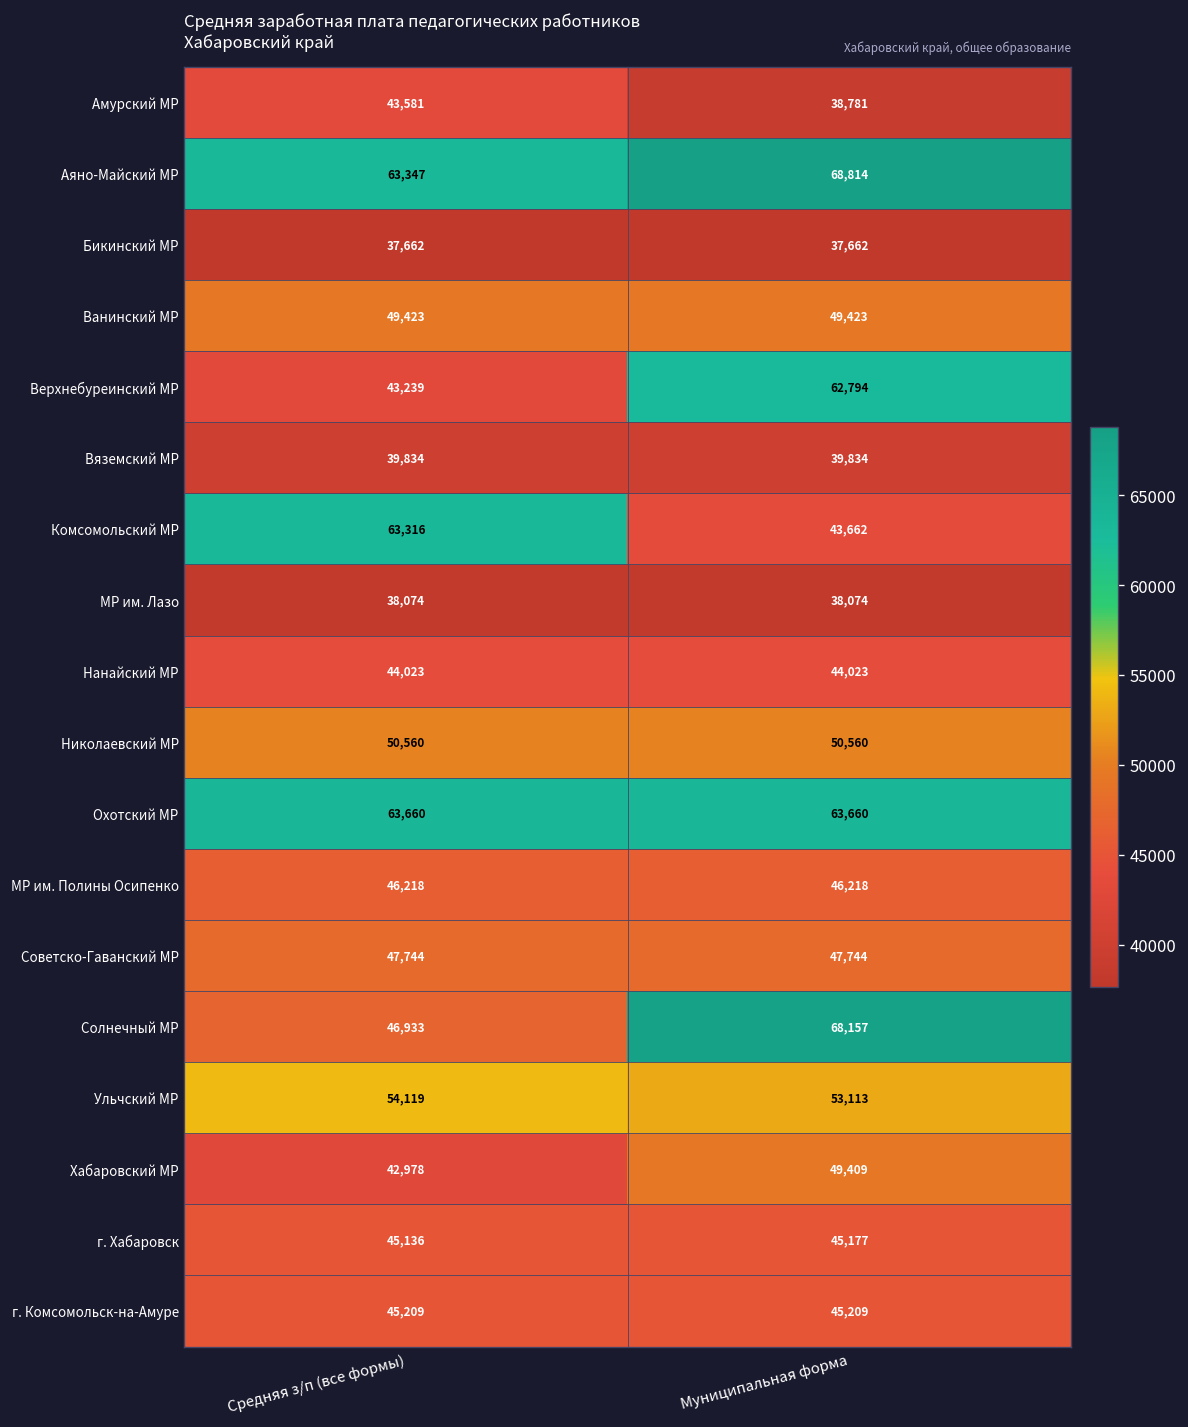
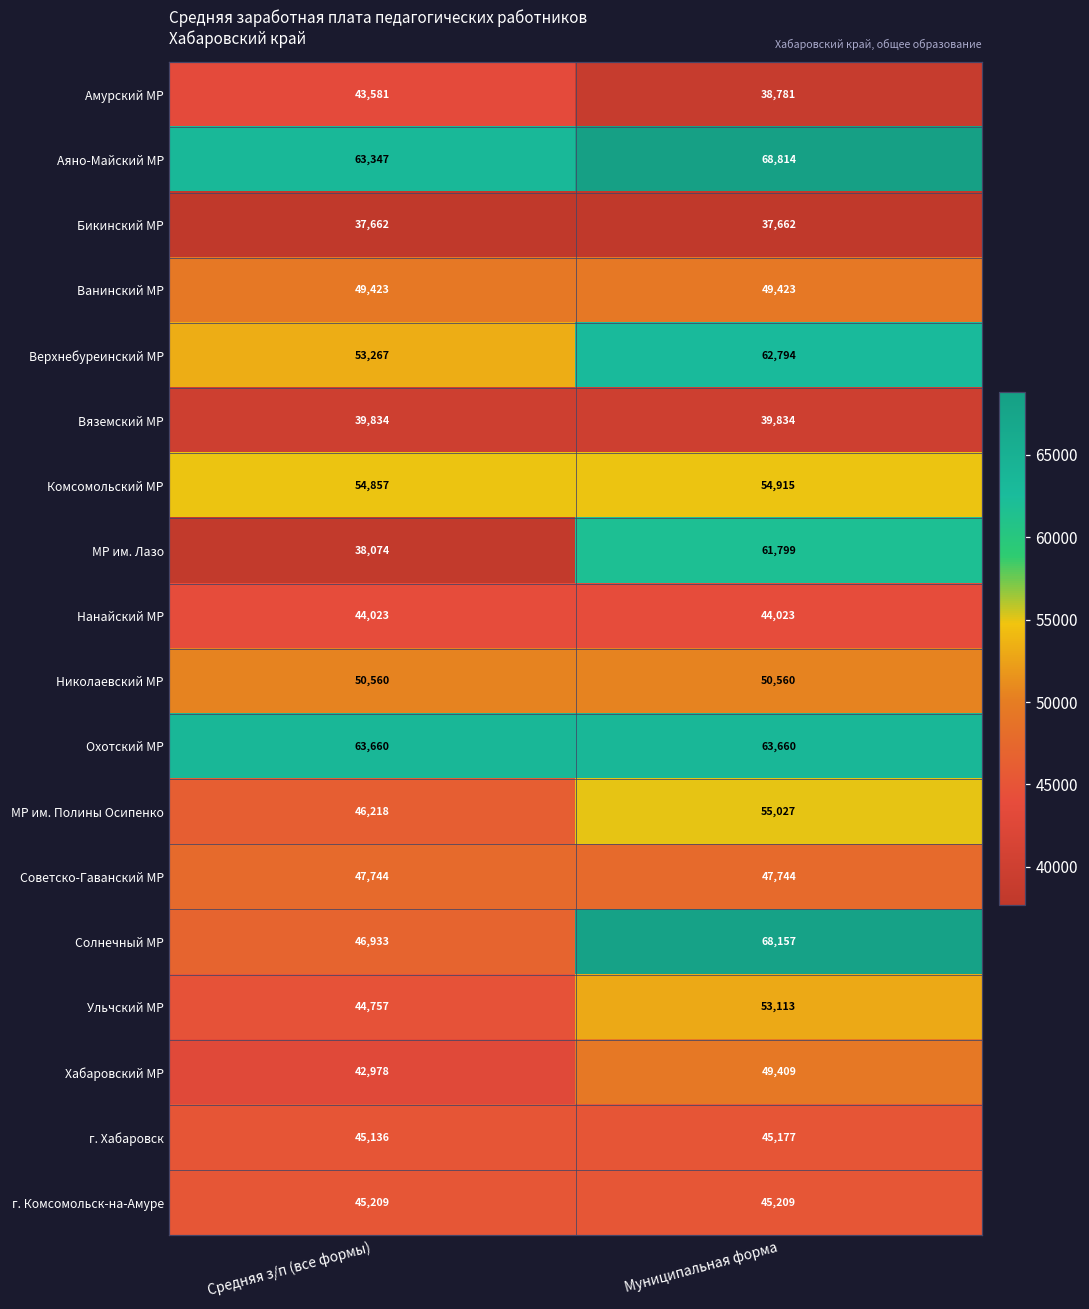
  {
    "Амурский МР": {
      "Средняя з/п (все формы)": "43,581",
      "Муниципальная форма": "38,781"
    },
    "Аяно-Майский МР": {
      "Средняя з/п (все формы)": "63,347",
      "Муниципальная форма": "68,814"
    },
    "Бикинский МР": {
      "Средняя з/п (все формы)": "37,662",
      "Муниципальная форма": "37,662"
    },
    "Ванинский МР": {
      "Средняя з/п (все формы)": "49,423",
      "Муниципальная форма": "49,423"
    },
    "Верхнебуреинский МР": {
-     "Средняя з/п (все формы)": "43,239",
+     "Средняя з/п (все формы)": "53,267",
      "Муниципальная форма": "62,794"
    },
    "Вяземский МР": {
      "Средняя з/п (все формы)": "39,834",
      "Муниципальная форма": "39,834"
    },
    "Комсомольский МР": {
-     "Средняя з/п (все формы)": "63,316",
-     "Муниципальная форма": "43,662"
+     "Средняя з/п (все формы)": "54,857",
+     "Муниципальная форма": "54,915"
    },
    "МР им. Лазо": {
      "Средняя з/п (все формы)": "38,074",
-     "Муниципальная форма": "38,074"
+     "Муниципальная форма": "61,799"
    },
    "Нанайский МР": {
      "Средняя з/п (все формы)": "44,023",
      "Муниципальная форма": "44,023"
    },
    "Николаевский МР": {
      "Средняя з/п (все формы)": "50,560",
      "Муниципальная форма": "50,560"
    },
    "Охотский МР": {
      "Средняя з/п (все формы)": "63,660",
      "Муниципальная форма": "63,660"
    },
    "МР им. Полины Осипенко": {
      "Средняя з/п (все формы)": "46,218",
-     "Муниципальная форма": "46,218"
+     "Муниципальная форма": "55,027"
    },
    "Советско-Гаванский МР": {
      "Средняя з/п (все формы)": "47,744",
      "Муниципальная форма": "47,744"
    },
    "Солнечный МР": {
      "Средняя з/п (все формы)": "46,933",
      "Муниципальная форма": "68,157"
    },
    "Ульчский МР": {
-     "Средняя з/п (все формы)": "54,119",
+     "Средняя з/п (все формы)": "44,757",
      "Муниципальная форма": "53,113"
    },
    "Хабаровский МР": {
      "Средняя з/п (все формы)": "42,978",
      "Муниципальная форма": "49,409"
    },
    "г. Хабаровск": {
      "Средняя з/п (все формы)": "45,136",
      "Муниципальная форма": "45,177"
    },
    "г. Комсомольск-на-Амуре": {
      "Средняя з/п (все формы)": "45,209",
      "Муниципальная форма": "45,209"
    }
  }
